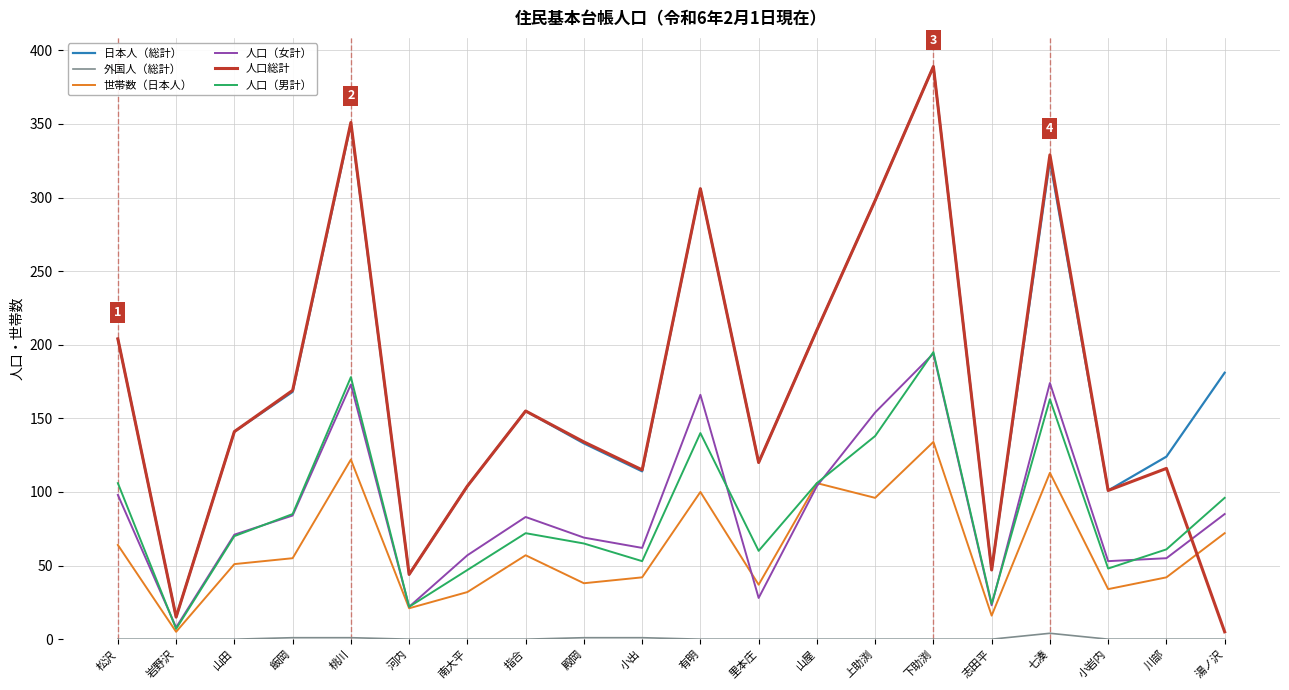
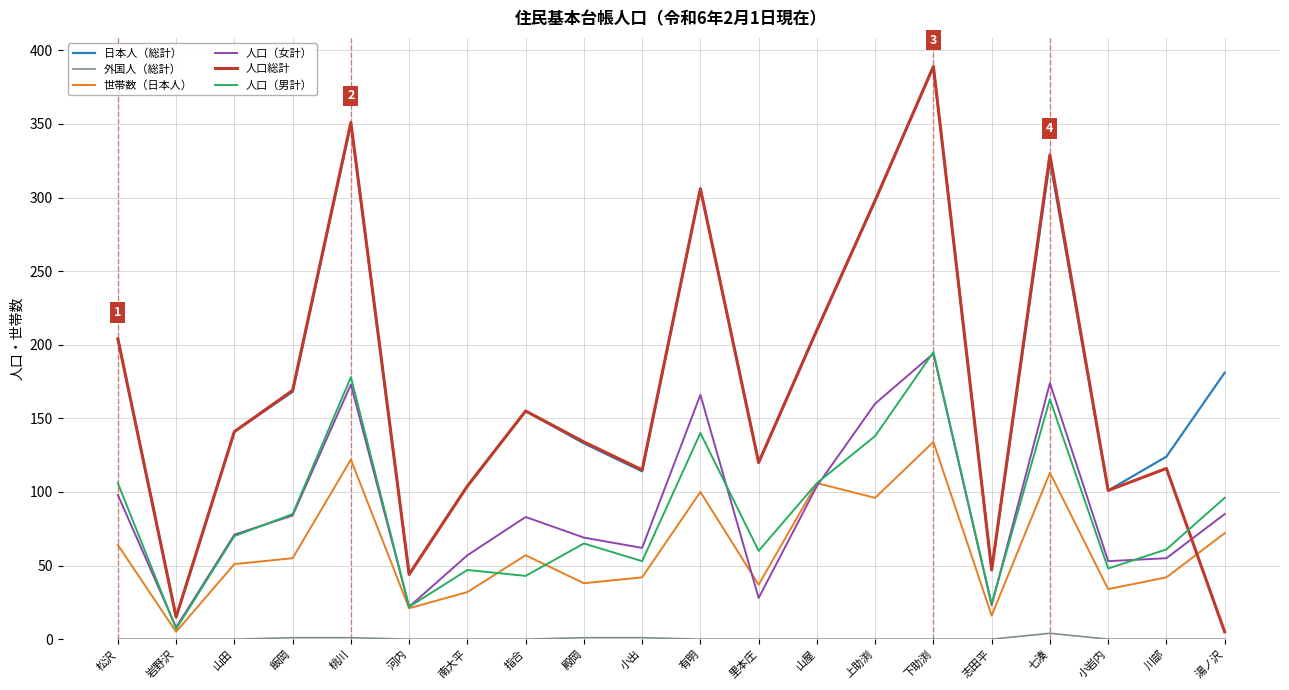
  {
    "日本人（総計）": {
      "七湊": 325,
      "川部": 124,
      "湯ノ沢": 181
    },
    "外国人（総計）": {
      "松沢": 0,
      "岩野沢": 0,
      "山田": 0,
      "飯岡": 1,
      "桃川": 1,
      "河内": 0,
      "南大平": 0,
      "指合": 0,
      "殿岡": 1,
      "小出": 1,
      "有明": 0,
      "里本庄": 0,
      "山屋": 0,
      "上助渕": 0,
      "下助渕": 0,
      "志田平": 0,
      "七湊": 4,
      "小岩内": 0,
      "川部": 0,
      "湯ノ沢": 0
    },
    "世帯数（日本人）": {
      "松沢": 64,
      "岩野沢": 5,
      "山田": 51,
      "飯岡": 55,
      "桃川": 122,
      "南大平": 32,
      "指合": 57,
      "殿岡": 38,
      "小出": 42,
      "有明": 100,
      "里本庄": 37,
      "上助渕": 96,
      "下助渕": 134,
      "志田平": 16,
      "七湊": 113,
      "小岩内": 34,
      "川部": 42,
      "湯ノ沢": 72
    },
    "人口（女計）": {
      "松沢": 98,
      "桃川": 173,
      "南大平": 57,
      "指合": 83,
      "殿岡": 69,
      "小出": 62,
      "有明": 166,
      "里本庄": 28,
      "山屋": 104,
-     "上助渕": 154,
+     "上助渕": 160,
      "七湊": 174,
      "小岩内": 53,
      "川部": 55,
      "湯ノ沢": 85
    },
    "人口総計": {
      "川部": 116,
      "湯ノ沢": 5
    },
    "人口（男計）": {
      "松沢": 106,
      "桃川": 178,
      "南大平": 47,
-     "指合": 72,
+     "指合": 43,
      "殿岡": 65,
      "小出": 53,
      "有明": 140,
      "里本庄": 60,
      "上助渕": 138,
      "七湊": 163,
      "小岩内": 48,
      "川部": 61,
      "湯ノ沢": 96
    }
  }
